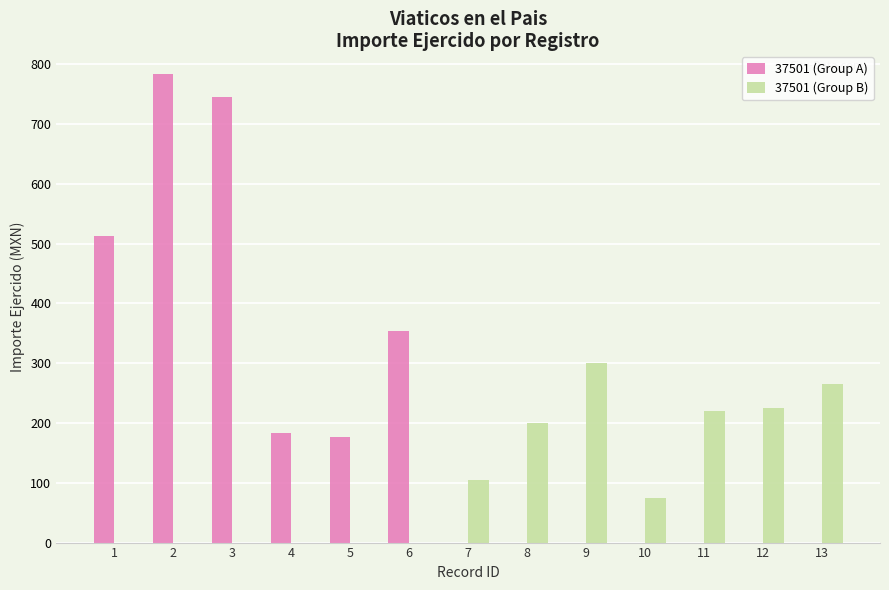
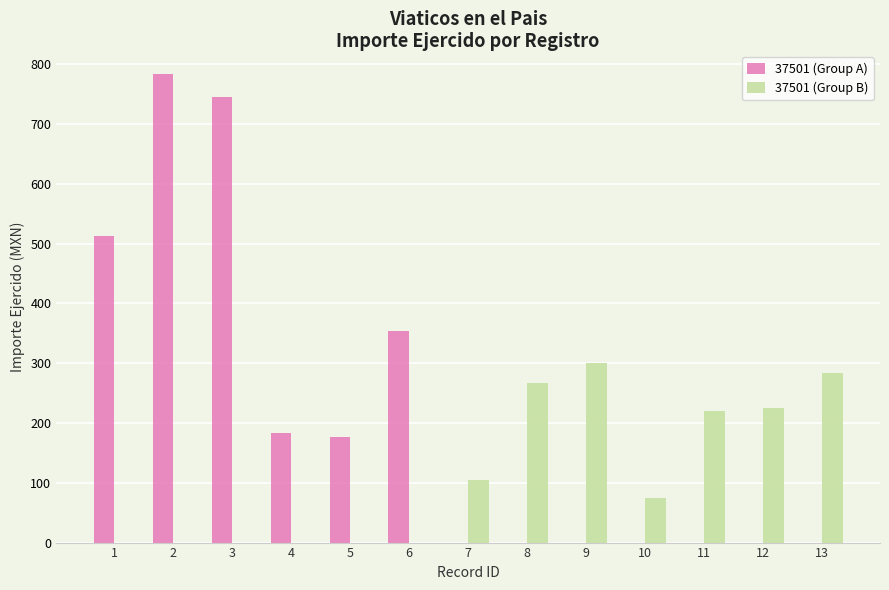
  {
    "37501 (Group A)": {
      "1": 510,
      "2": 780,
      "3": 750,
      "4": 180,
      "5": 180,
      "6": 350,
      "7": 0,
      "8": 0,
      "9": 0,
      "10": 0,
      "11": 0,
      "12": 0,
      "13": 0
    },
    "37501 (Group B)": {
      "1": 0,
      "2": 0,
      "3": 0,
      "4": 0,
      "5": 0,
      "6": 0,
      "7": 110,
-     "8": 200,
+     "8": 270,
      "9": 300,
      "10": 70,
      "11": 220,
      "12": 230,
-     "13": 270
+     "13": 280
    }
  }
